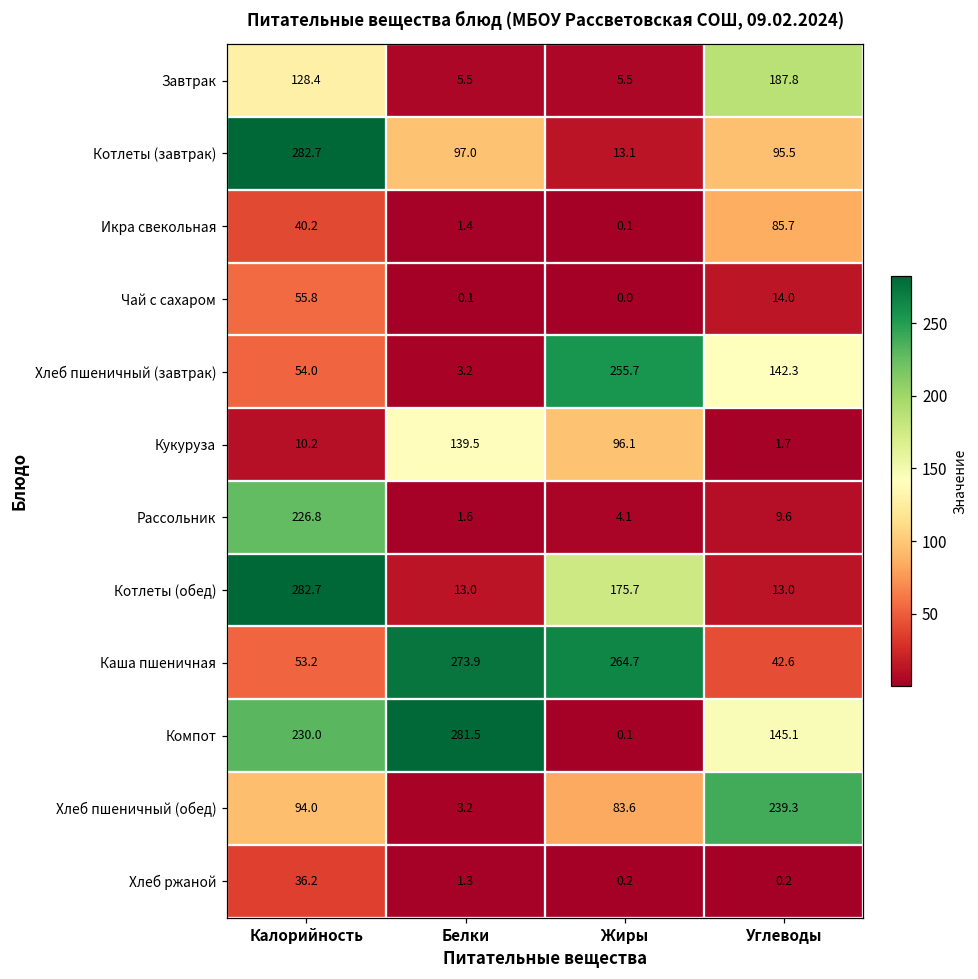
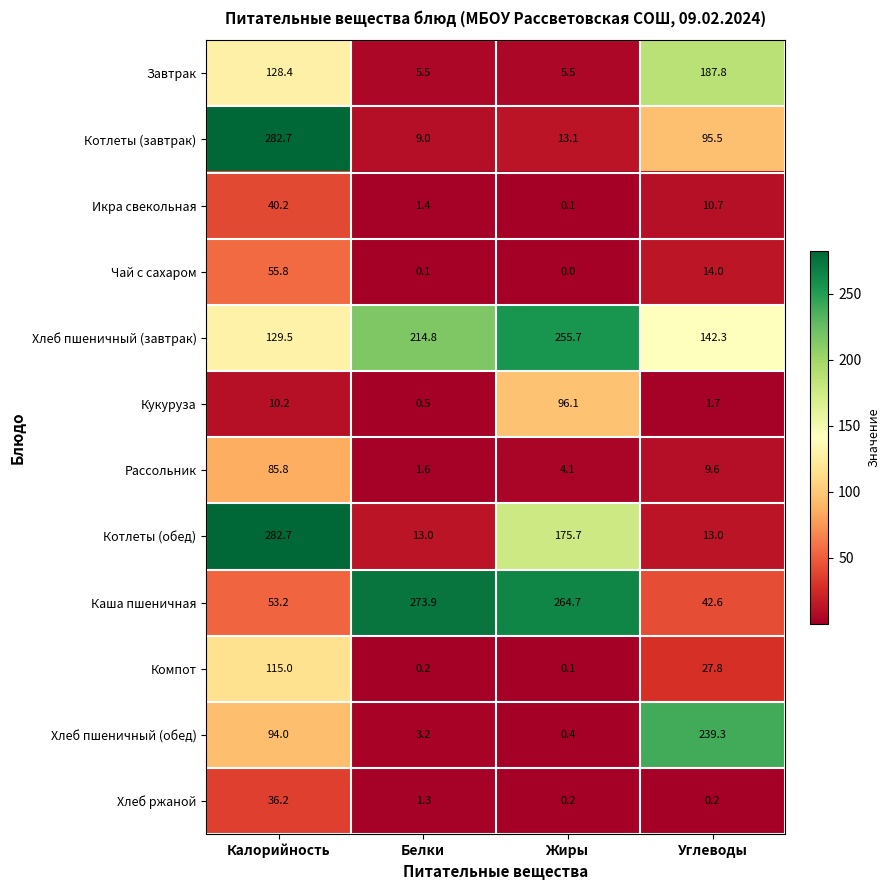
  {
    "Завтрак": {
      "Калорийность": 128.4,
      "Белки": 5.5,
      "Жиры": 5.5,
      "Углеводы": 187.8
    },
    "Котлеты (завтрак)": {
      "Калорийность": 282.7,
-     "Белки": 97.0,
+     "Белки": 9.0,
      "Жиры": 13.1,
      "Углеводы": 95.5
    },
    "Икра свекольная": {
      "Калорийность": 40.2,
      "Белки": 1.4,
      "Жиры": 0.1,
-     "Углеводы": 85.7
+     "Углеводы": 10.7
    },
    "Чай с сахаром": {
      "Калорийность": 55.8,
      "Белки": 0.1,
      "Жиры": 0.0,
      "Углеводы": 14.0
    },
    "Хлеб пшеничный (завтрак)": {
-     "Калорийность": 54.0,
-     "Белки": 3.2,
+     "Калорийность": 129.5,
+     "Белки": 214.8,
      "Жиры": 255.7,
      "Углеводы": 142.3
    },
    "Кукуруза": {
      "Калорийность": 10.2,
-     "Белки": 139.5,
+     "Белки": 0.5,
      "Жиры": 96.1,
      "Углеводы": 1.7
    },
    "Рассольник": {
-     "Калорийность": 226.8,
+     "Калорийность": 85.8,
      "Белки": 1.6,
      "Жиры": 4.1,
      "Углеводы": 9.6
    },
    "Котлеты (обед)": {
      "Калорийность": 282.7,
      "Белки": 13.0,
      "Жиры": 175.7,
      "Углеводы": 13.0
    },
    "Каша пшеничная": {
      "Калорийность": 53.2,
      "Белки": 273.9,
      "Жиры": 264.7,
      "Углеводы": 42.6
    },
    "Компот": {
-     "Калорийность": 230.0,
-     "Белки": 281.5,
+     "Калорийность": 115.0,
+     "Белки": 0.2,
      "Жиры": 0.1,
-     "Углеводы": 145.1
+     "Углеводы": 27.8
    },
    "Хлеб пшеничный (обед)": {
      "Калорийность": 94.0,
      "Белки": 3.2,
-     "Жиры": 83.6,
+     "Жиры": 0.4,
      "Углеводы": 239.3
    },
    "Хлеб ржаной": {
      "Калорийность": 36.2,
      "Белки": 1.3,
      "Жиры": 0.2,
      "Углеводы": 0.2
    }
  }
